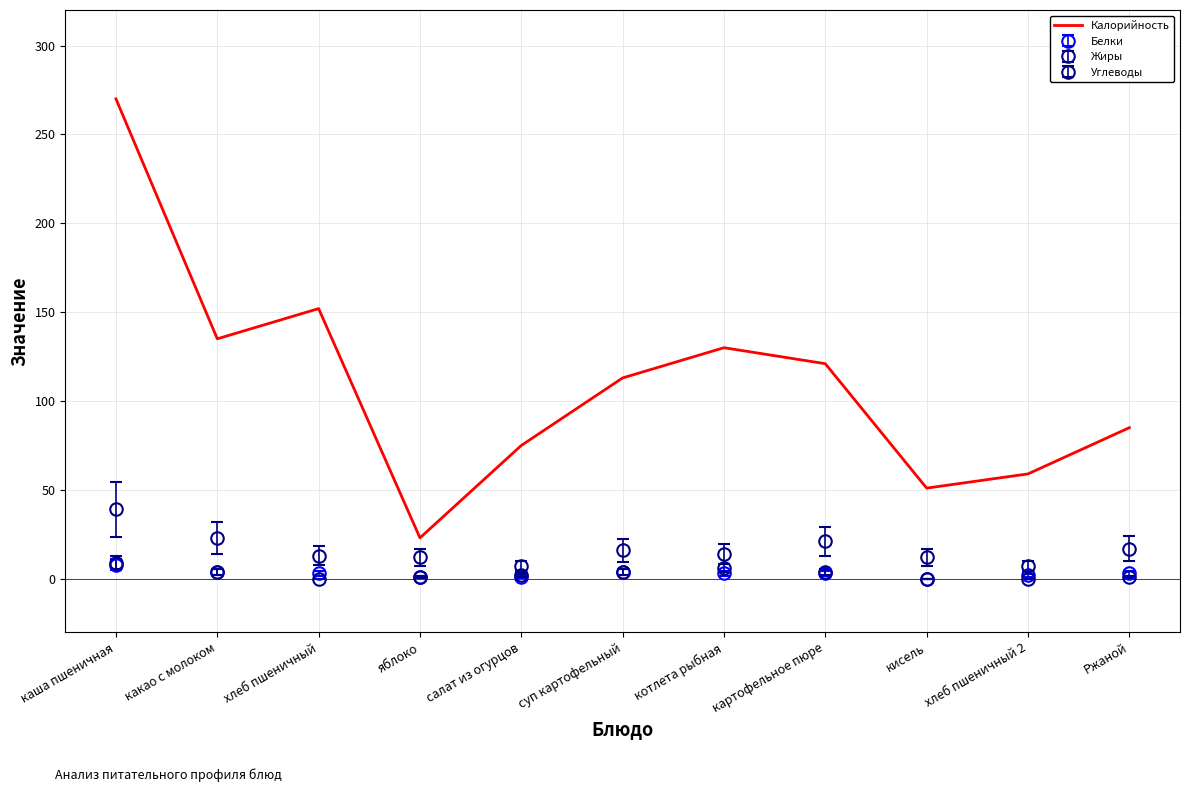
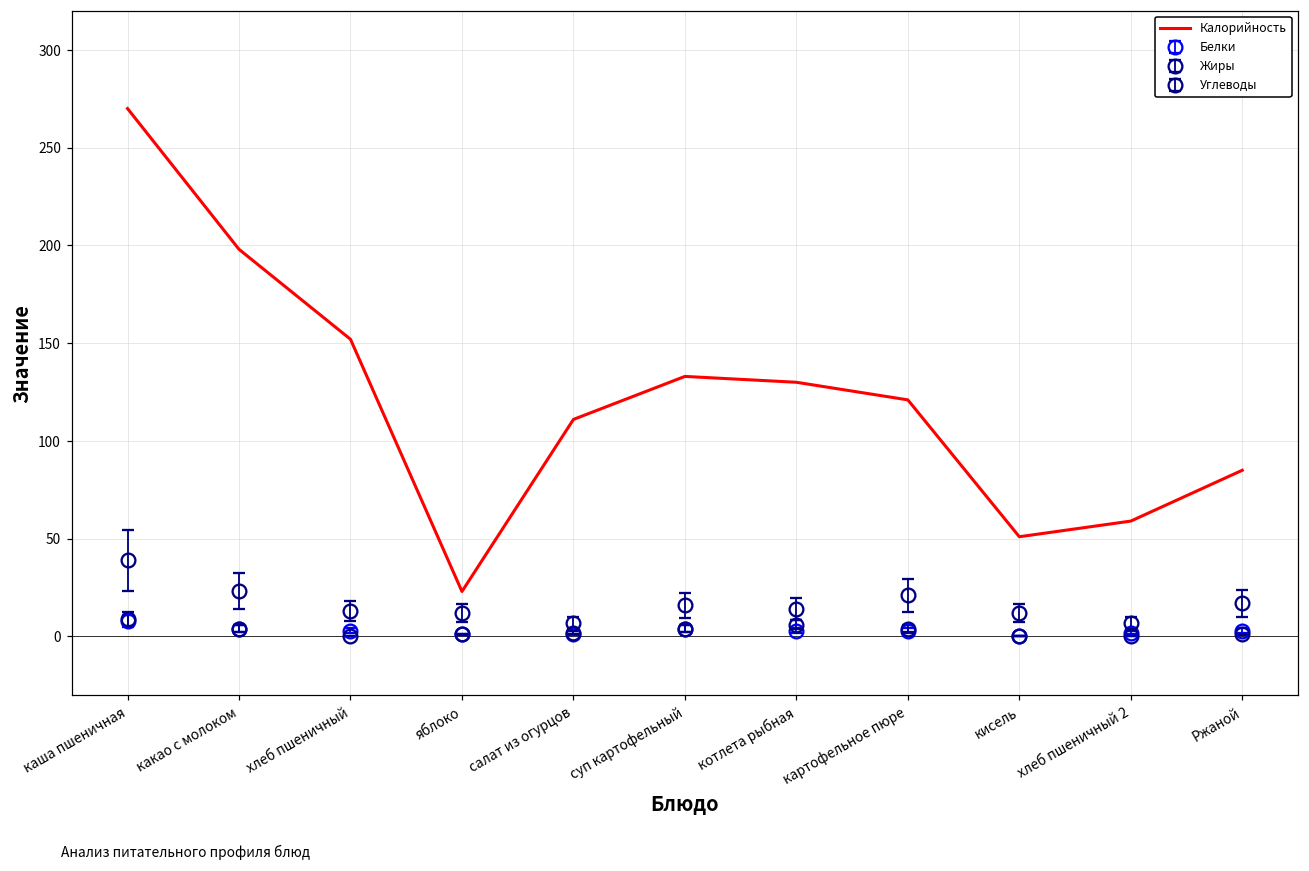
  {
    "Калорийность": {
      "каша пшеничная": 270,
-     "какао с молоком": 135,
+     "какао с молоком": 198,
      "хлеб пшеничный": 152,
      "яблоко": 23,
-     "салат из огурцов": 75,
-     "суп картофельный": 113,
+     "салат из огурцов": 111,
+     "суп картофельный": 133,
      "котлета рыбная": 130,
      "картофельное пюре": 121,
      "кисель": 51,
      "хлеб пшеничный 2": 59,
      "Ржаной": 85
    }
  }
